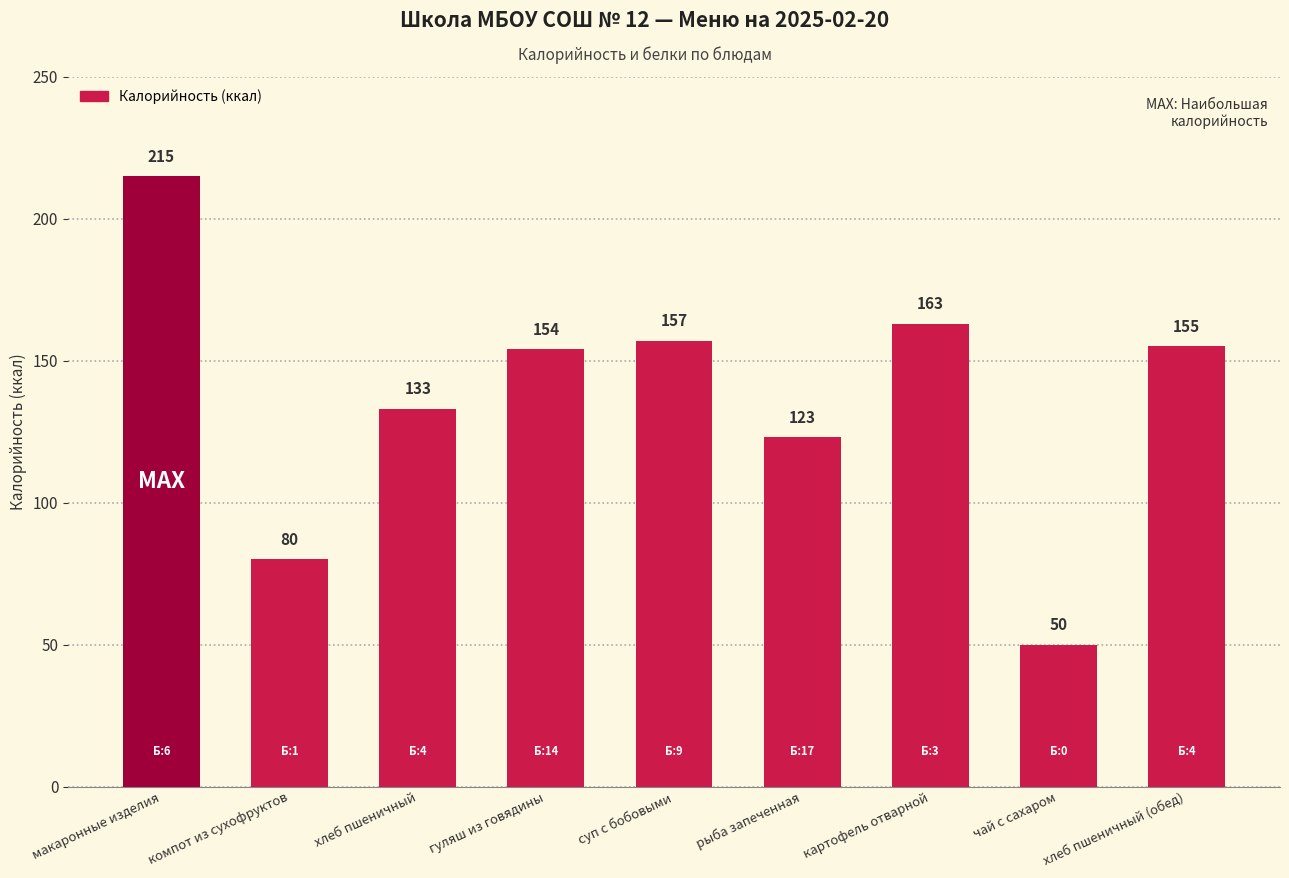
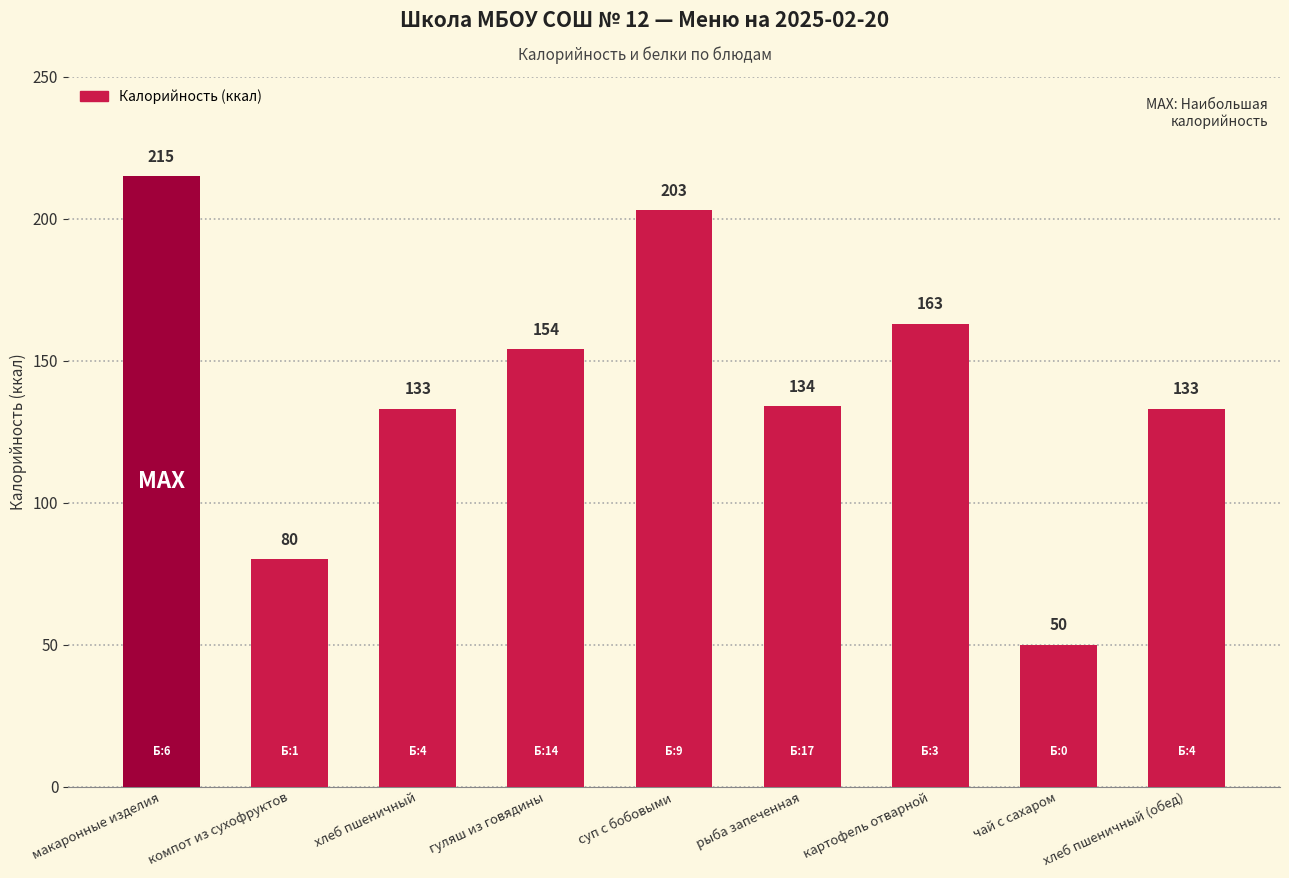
  {
    "макаронные изделия": 215,
    "компот из сухофруктов": 80,
    "хлеб пшеничный": 133,
    "гуляш из говядины": 154,
-   "суп с бобовыми": 157,
-   "рыба запеченная": 123,
+   "суп с бобовыми": 203,
+   "рыба запеченная": 134,
    "картофель отварной": 163,
    "чай с сахаром": 50,
-   "хлеб пшеничный (обед)": 155
+   "хлеб пшеничный (обед)": 133
  }
